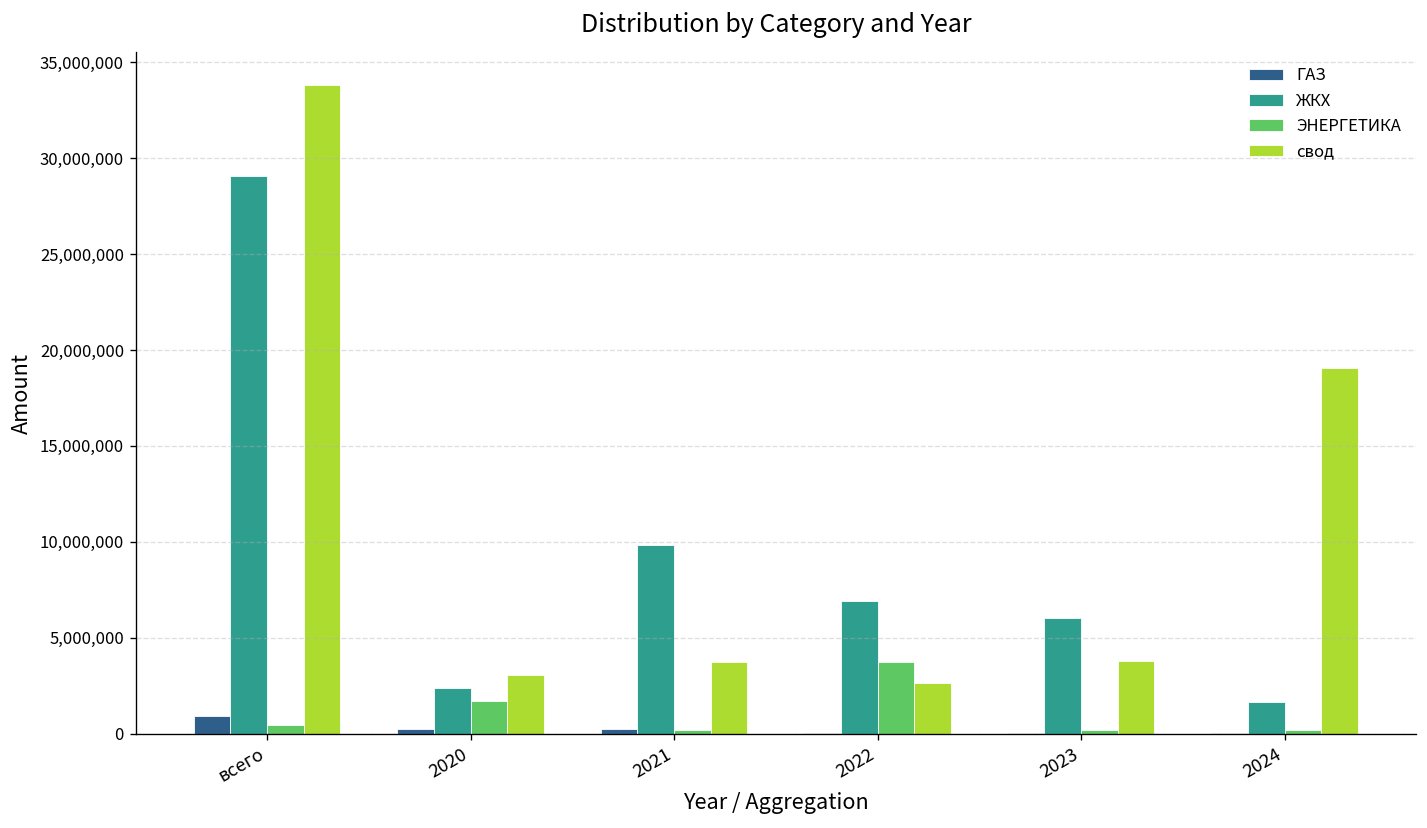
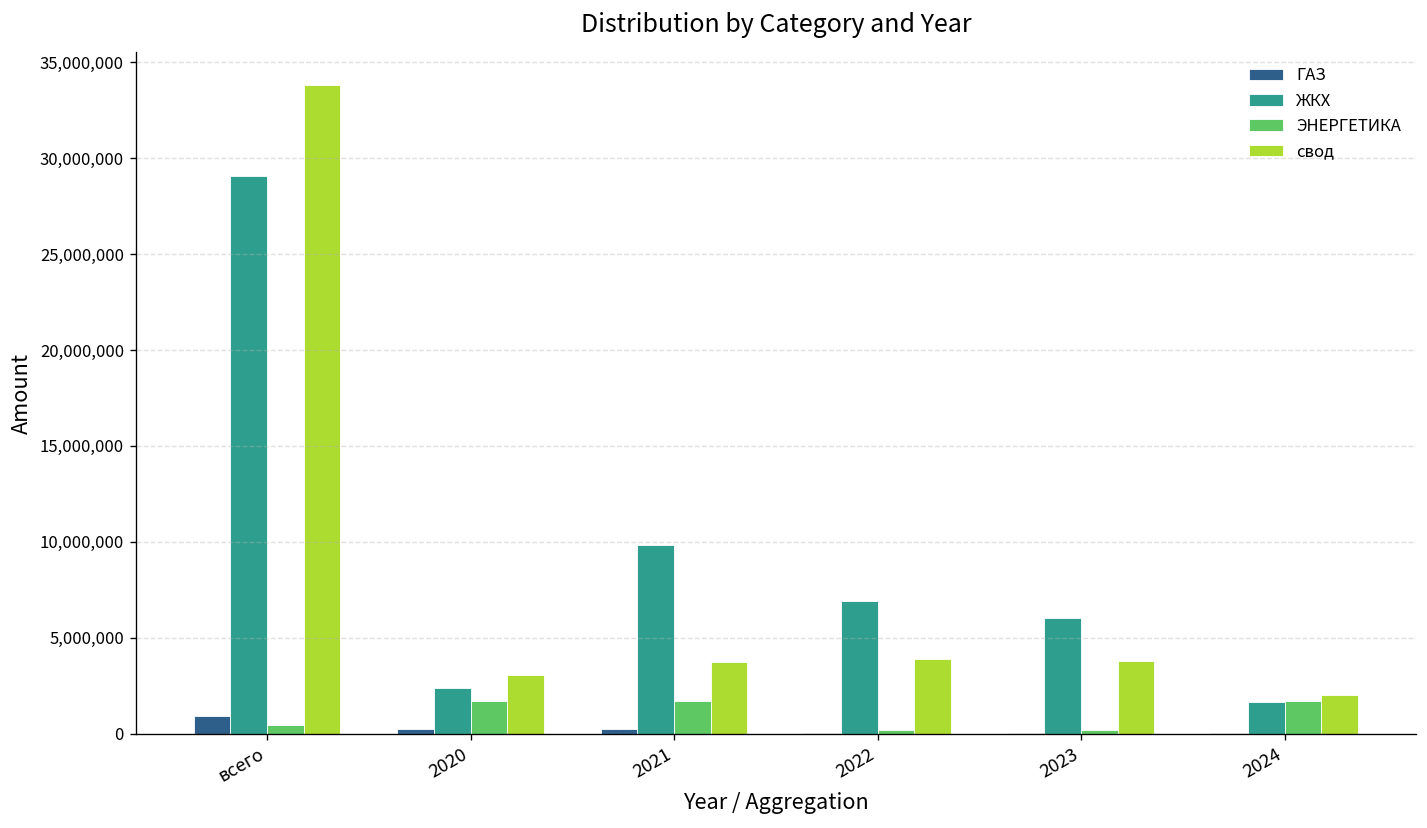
  {
    "ГАЗ": {
      "всего": "1,000,000",
      "2020": "300,000",
      "2021": "300,000"
    },
    "ЖКХ": {
      "всего": "29,000,000",
      "2020": "2,400,000",
      "2021": "9,800,000",
      "2022": "6,900,000",
      "2023": "6,000,000",
      "2024": "1,700,000"
    },
    "ЭНЕРГЕТИКА": {
      "всего": "500,000",
      "2020": "1,700,000",
-     "2021": "200,000",
-     "2022": "3,700,000",
+     "2021": "1,700,000",
+     "2022": "200,000",
      "2023": "200,000",
-     "2024": "200,000"
+     "2024": "1,700,000"
    },
    "свод": {
      "всего": "33,800,000",
      "2020": "3,100,000",
      "2021": "3,700,000",
-     "2022": "2,600,000",
+     "2022": "3,900,000",
      "2023": "3,800,000",
-     "2024": "19,100,000"
+     "2024": "2,000,000"
    }
  }
